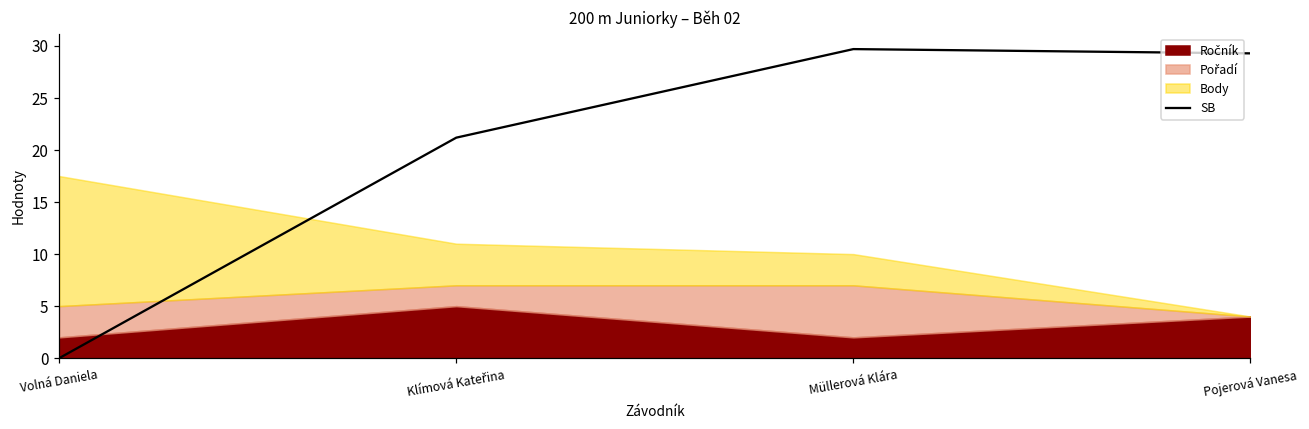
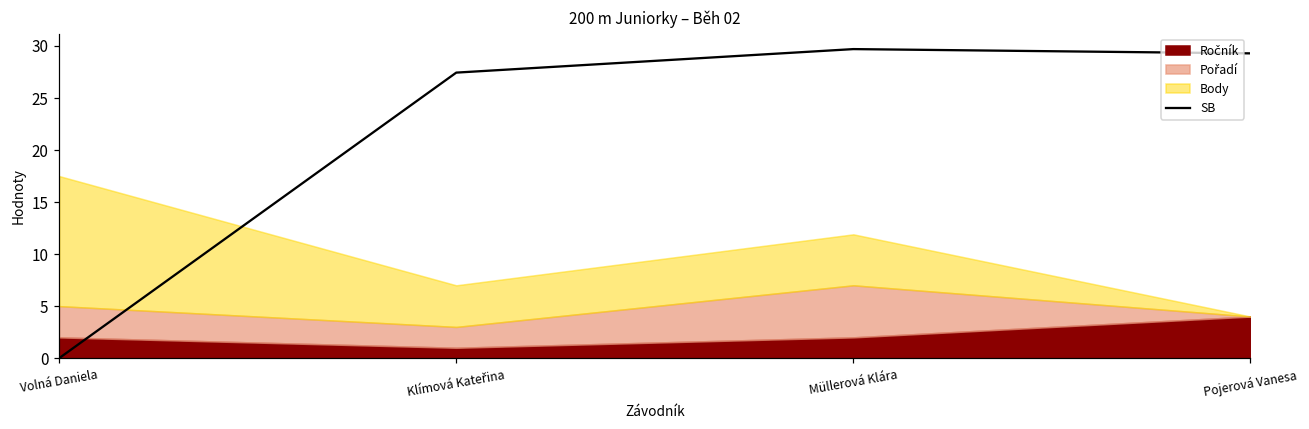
  {
    "SB": {
      "Volná Daniela": 0,
-     "Klímová Kateřina": 21,
+     "Klímová Kateřina": 27,
      "Müllerová Klára": 30,
      "Pojerová Vanesa": 29
    },
    "Ročník": {
      "Volná Daniela": 2,
-     "Klímová Kateřina": 5,
+     "Klímová Kateřina": 1,
      "Müllerová Klára": 2
    },
    "Pořadí": {
      "Volná Daniela": 3,
      "Klímová Kateřina": 2,
      "Müllerová Klára": 5
    },
    "Body": {
      "Volná Daniela": 13,
      "Klímová Kateřina": 4,
-     "Müllerová Klára": 3
+     "Müllerová Klára": 5
    }
  }
